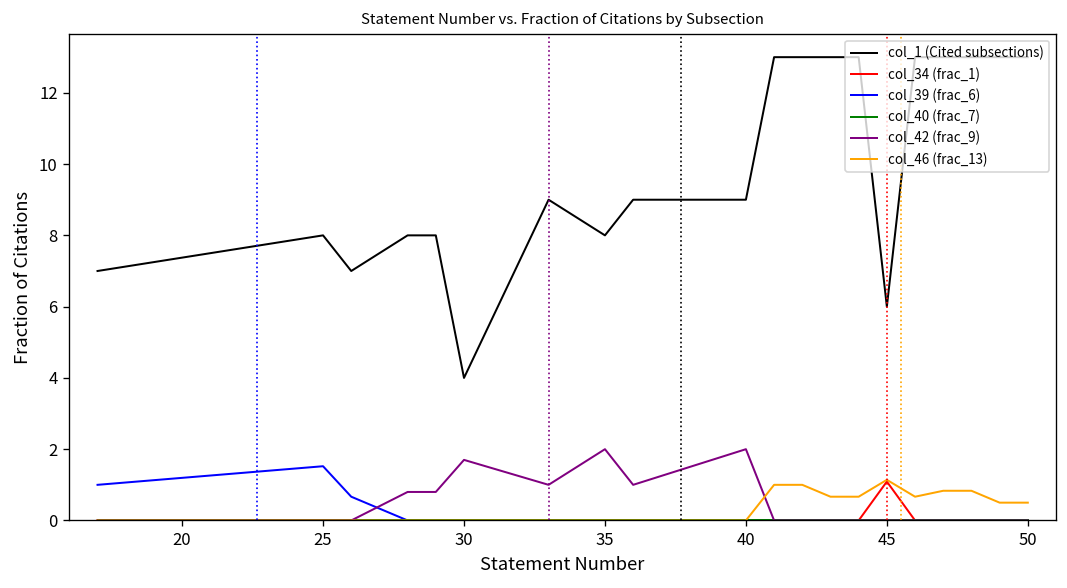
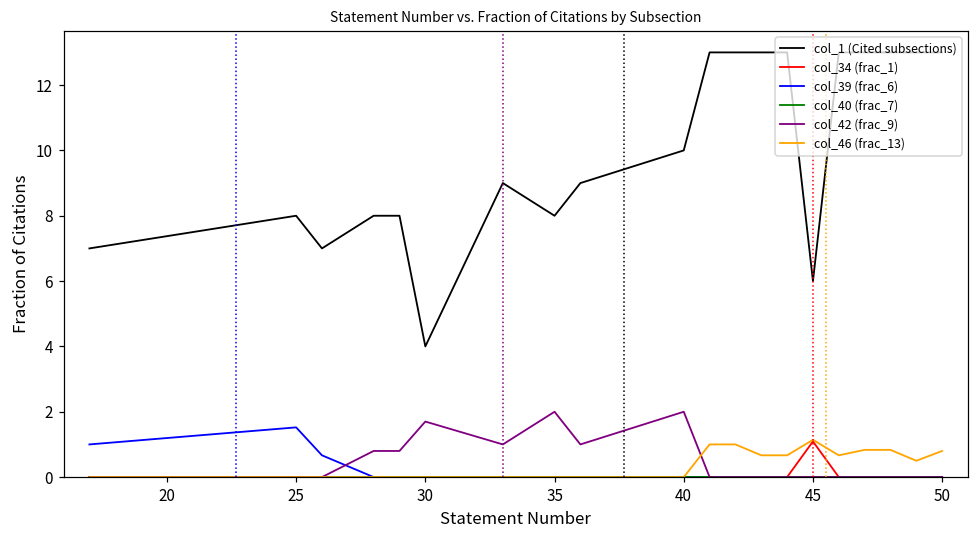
  {
    "col_1 (Cited subsections)": {
      "25": 8,
      "30": 4,
      "35": 8,
-     "40": 9,
+     "40": 10,
      "45": 6
    },
    "col_39 (frac_6)": {
      "25": 1.5
    },
    "col_42 (frac_9)": {
      "30": 1.7,
      "35": 2.0,
      "40": 2.0
    },
    "col_46 (frac_13)": {
-     "50": 0.5
+     "50": 0.8
    }
  }
